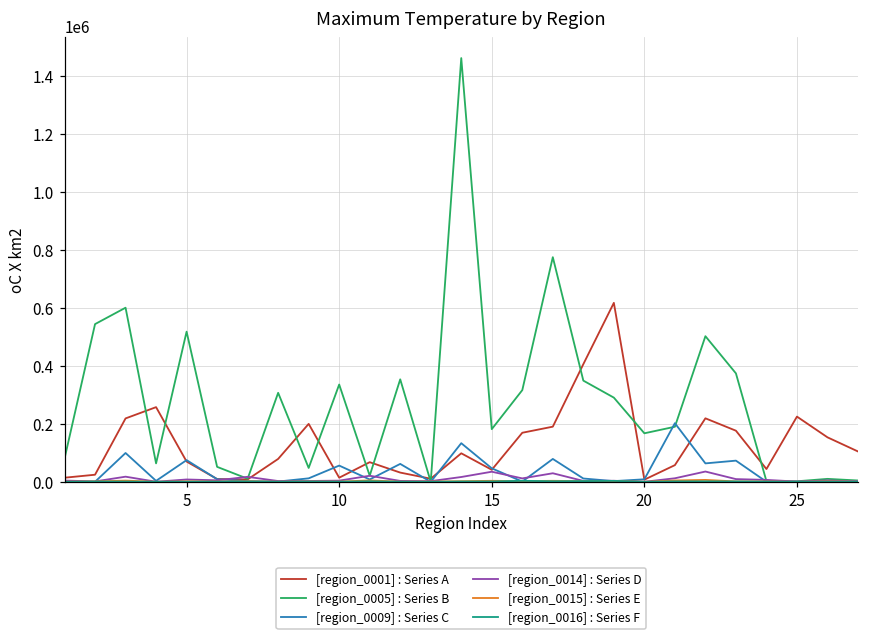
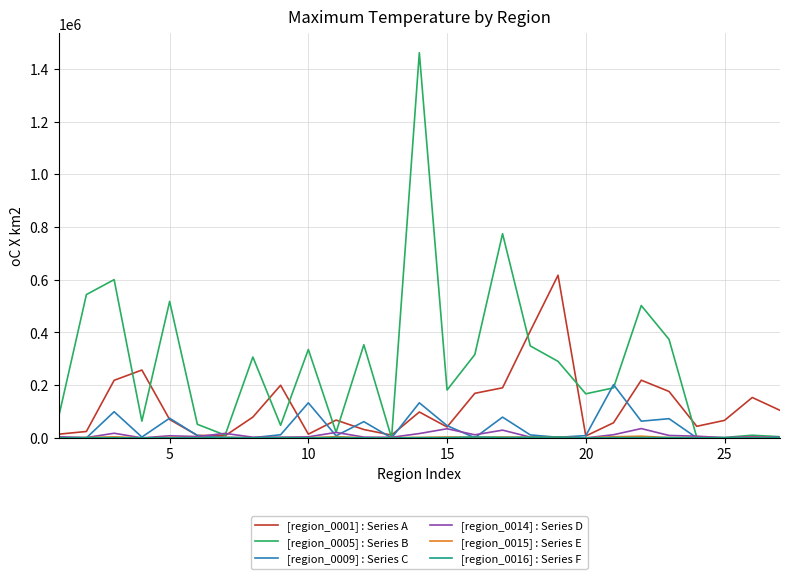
  {
    "[region_0001] : Series A": {
      "10": 10000,
-     "25": 220000
+     "25": 70000
    },
    "[region_0009] : Series C": {
-     "10": 60000
+     "10": 130000
    }
  }
